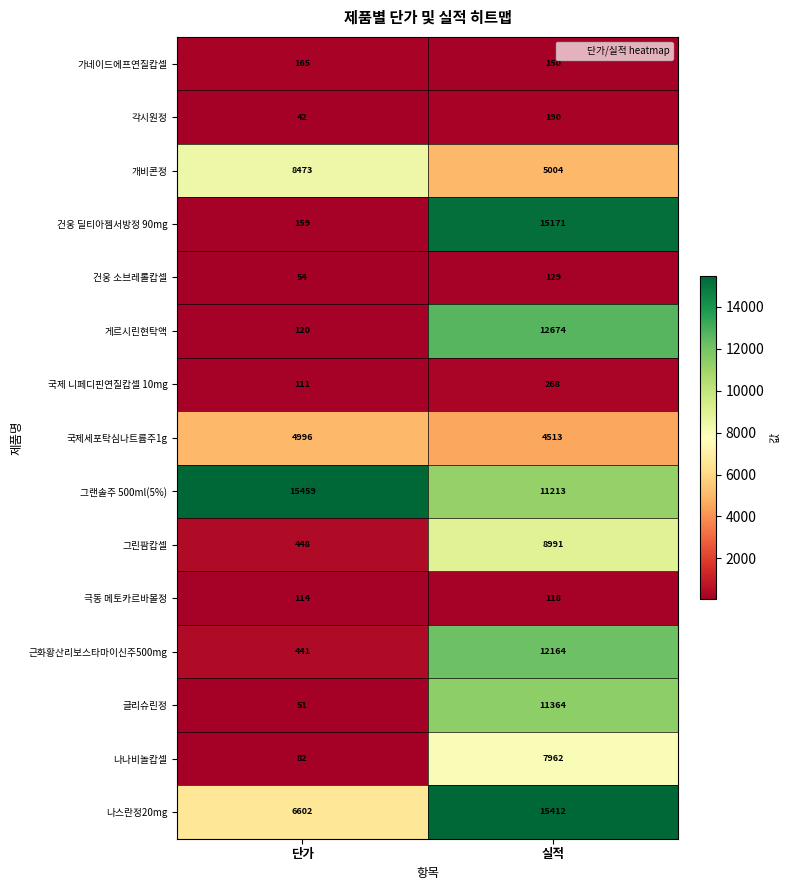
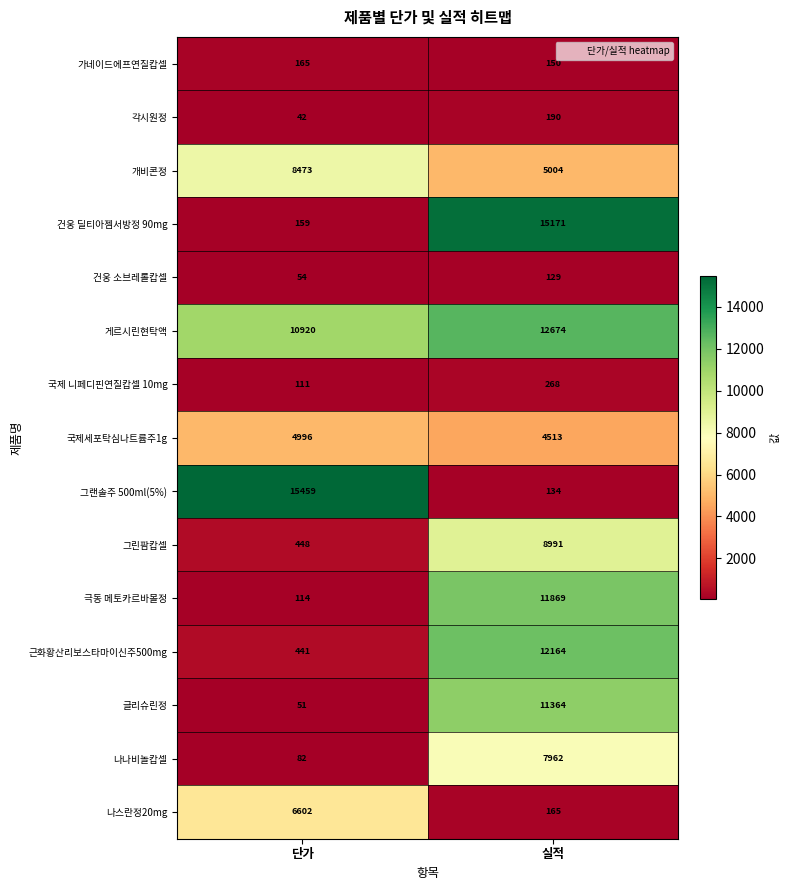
  {
    "가네이드에프연질캅셀": {
      "단가": 165
    },
    "각시원정": {
      "단가": 42,
      "실적": 190
    },
    "개비콘정": {
      "단가": 8473,
      "실적": 5004
    },
    "건웅 딜티아젬서방정 90mg": {
      "단가": 159,
      "실적": 15171
    },
    "건웅 소브레롤캅셀": {
      "단가": 54,
      "실적": 129
    },
    "게르시린현탁액": {
-     "단가": 120,
+     "단가": 10920,
      "실적": 12674
    },
    "국제 니페디핀연질캅셀 10mg": {
      "단가": 111,
      "실적": 268
    },
    "국제세포탁심나트륨주1g": {
      "단가": 4996,
      "실적": 4513
    },
    "그랜솔주 500ml(5%)": {
      "단가": 15459,
-     "실적": 11213
+     "실적": 134
    },
    "그린팜캅셀": {
      "단가": 448,
      "실적": 8991
    },
    "극동 메토카르바몰정": {
      "단가": 114,
-     "실적": 118
+     "실적": 11869
    },
    "근화황산리보스타마이신주500mg": {
      "단가": 441,
      "실적": 12164
    },
    "글리슈린정": {
      "단가": 51,
      "실적": 11364
    },
    "나나비놀캅셀": {
      "단가": 82,
      "실적": 7962
    },
    "나스란정20mg": {
      "단가": 6602,
-     "실적": 15412
+     "실적": 165
    }
  }
